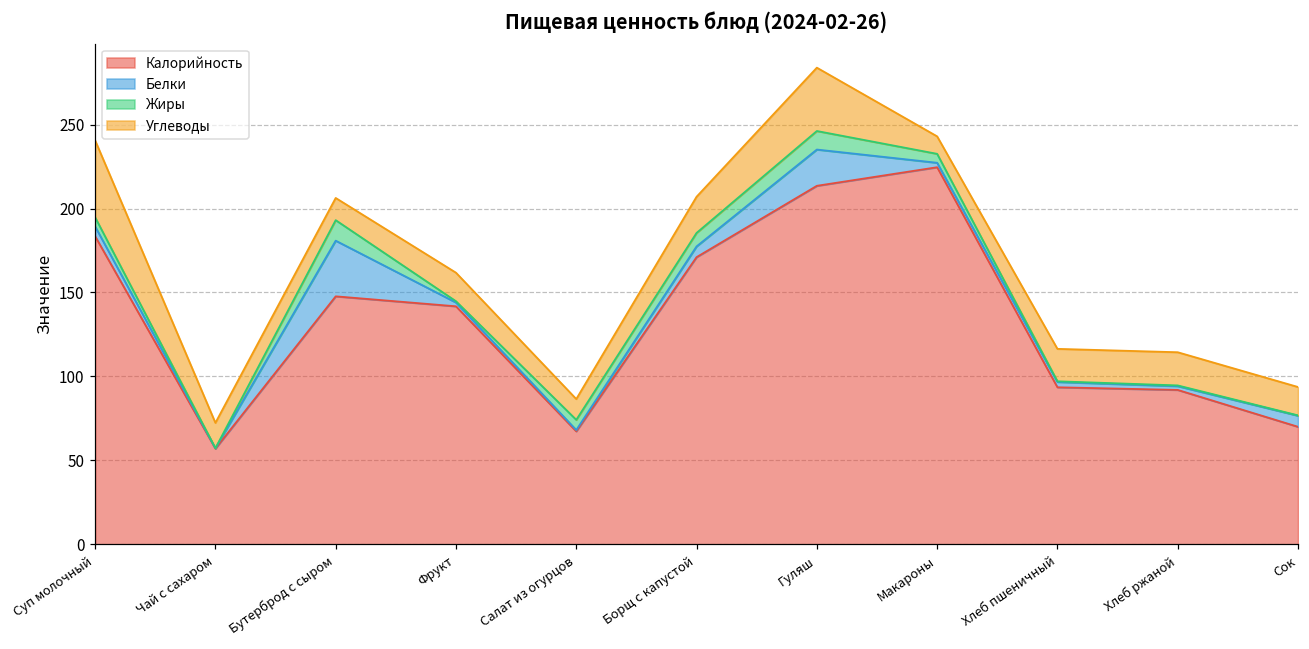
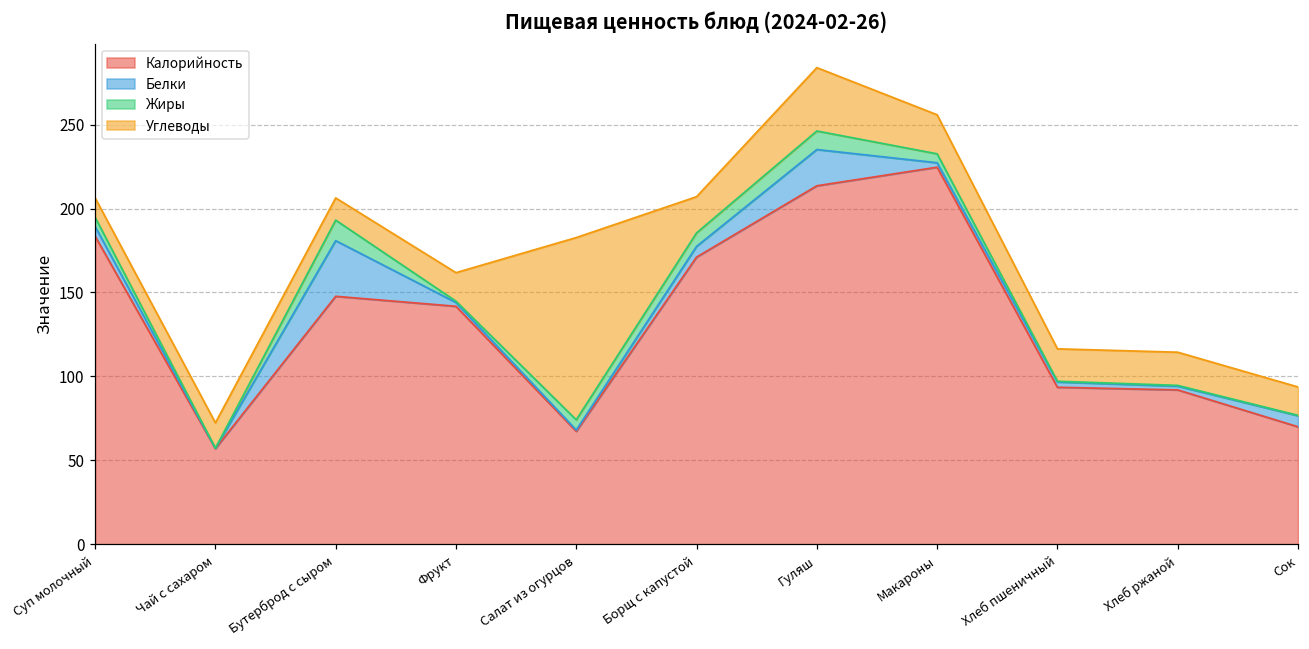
  {
    "Калорийность": {
      "Суп молочный": 184,
      "Бутерброд с сыром": 148,
      "Фрукт": 142,
      "Борщ с капустой": 171,
      "Гуляш": 214,
      "Макароны": 225,
      "Хлеб пшеничный": 94,
      "Хлеб ржаной": 92,
      "Сок": 70
    },
    "Белки": {
      "Суп молочный": 6,
      "Бутерброд с сыром": 33,
      "Борщ с капустой": 6,
      "Гуляш": 22,
      "Макароны": 3
    },
    "Жиры": {
      "Суп молочный": 5,
      "Бутерброд с сыром": 12,
      "Салат из огурцов": 6,
      "Борщ с капустой": 8,
      "Гуляш": 11,
      "Макароны": 5
    },
    "Углеводы": {
-     "Суп молочный": 46,
+     "Суп молочный": 12,
      "Чай с сахаром": 15,
      "Бутерброд с сыром": 13,
      "Фрукт": 17,
-     "Салат из огурцов": 12,
+     "Салат из огурцов": 109,
      "Борщ с капустой": 22,
      "Гуляш": 38,
-     "Макароны": 10,
+     "Макароны": 23,
      "Хлеб пшеничный": 19,
      "Хлеб ржаной": 20,
      "Сок": 17
    }
  }
